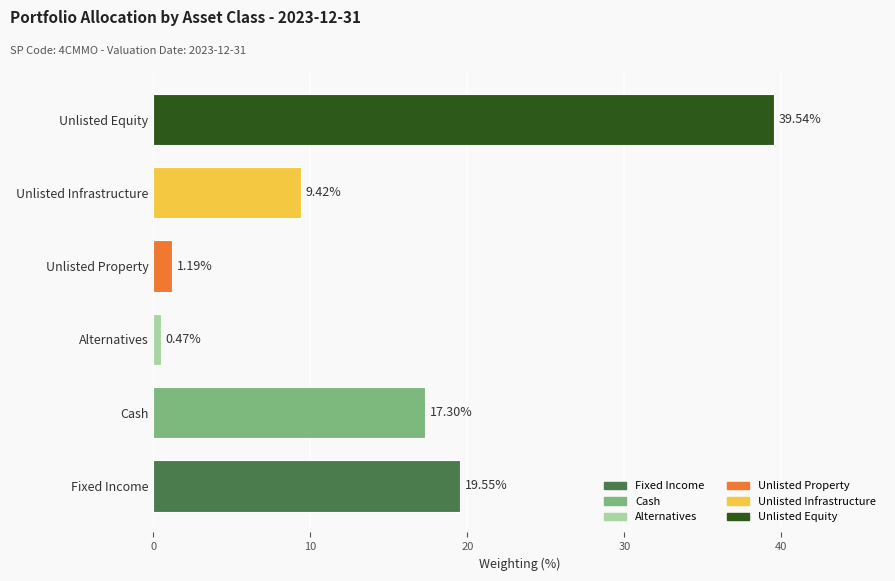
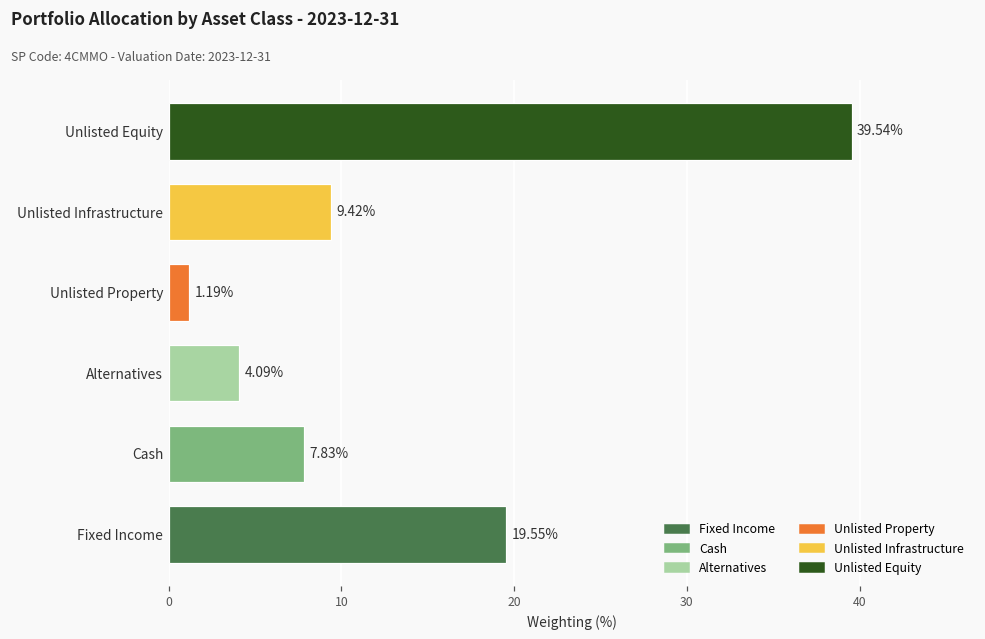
  {
    "Unlisted Equity": "39.54%",
    "Unlisted Infrastructure": "9.42%",
    "Unlisted Property": "1.19%",
-   "Alternatives": "0.47%",
-   "Cash": "17.30%",
+   "Alternatives": "4.09%",
+   "Cash": "7.83%",
    "Fixed Income": "19.55%"
  }
